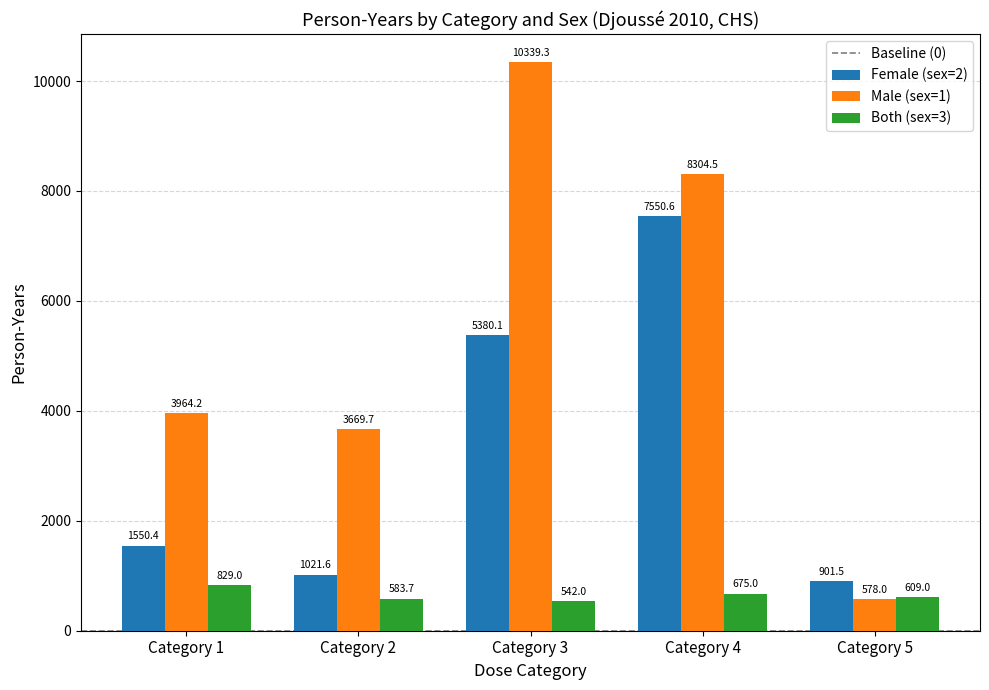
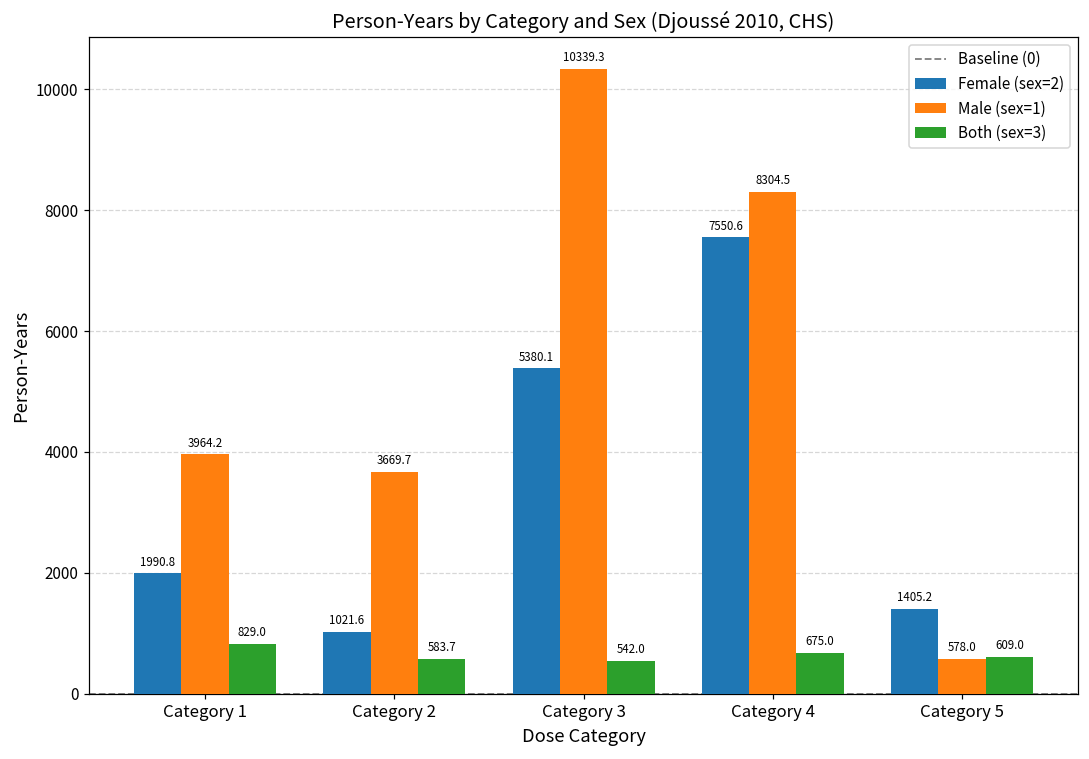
  {
    "Female (sex=2)": {
-     "Category 1": 1550.4,
+     "Category 1": 1990.8,
      "Category 2": 1021.6,
      "Category 3": 5380.1,
      "Category 4": 7550.6,
-     "Category 5": 901.5
+     "Category 5": 1405.2
    },
    "Male (sex=1)": {
      "Category 1": 3964.2,
      "Category 2": 3669.7,
      "Category 3": 10339.3,
      "Category 4": 8304.5,
      "Category 5": 578.0
    },
    "Both (sex=3)": {
      "Category 1": 829.0,
      "Category 2": 583.7,
      "Category 3": 542.0,
      "Category 4": 675.0,
      "Category 5": 609.0
    }
  }
